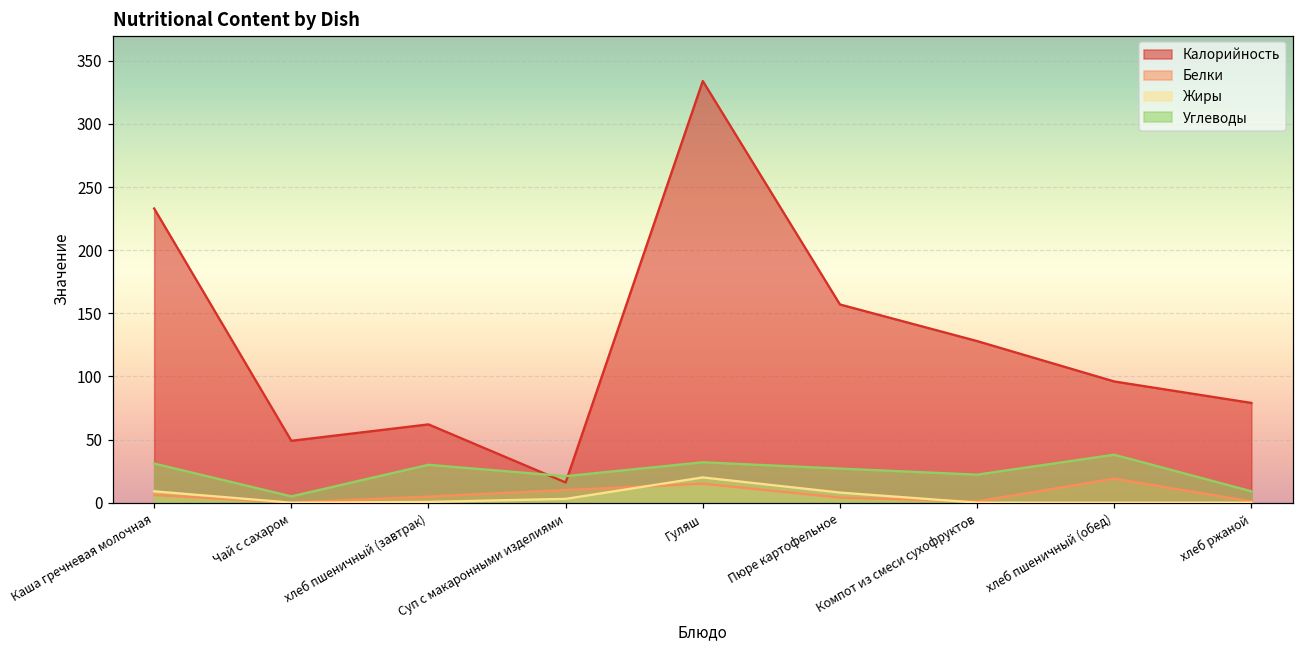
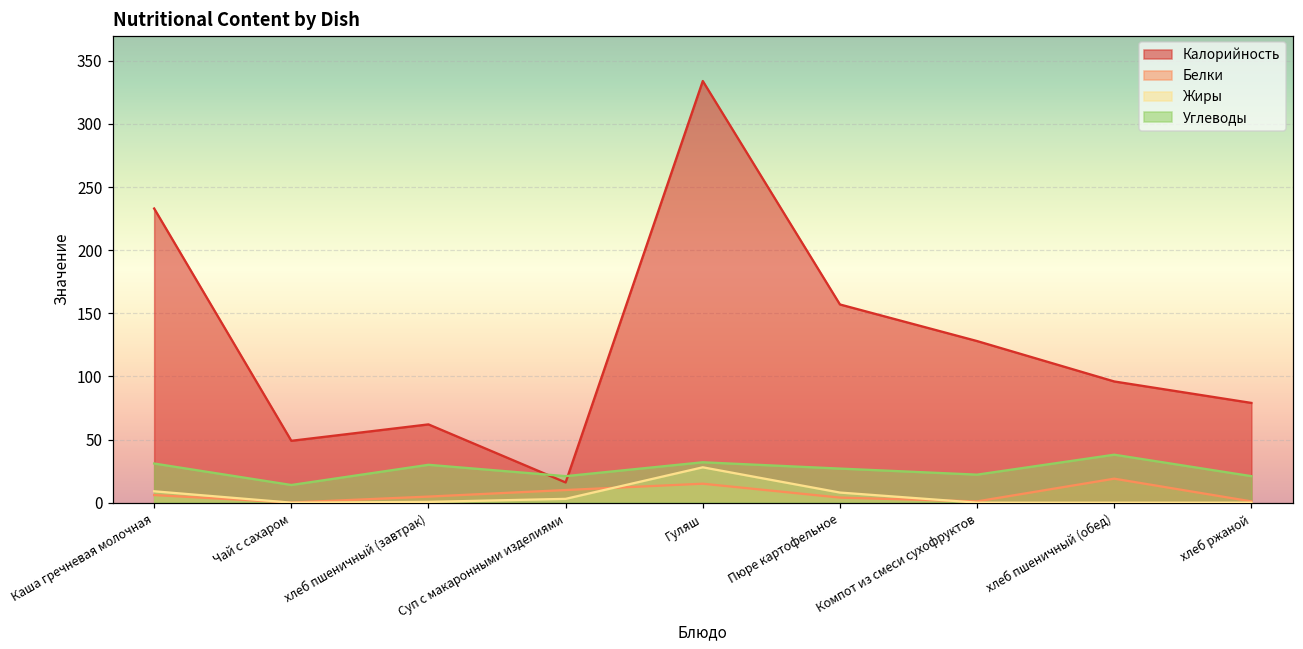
  {
    "Калорийность": {
      "Каша гречневая молочная": 233,
      "Чай с сахаром": 49,
      "хлеб пшеничный (завтрак)": 62,
      "Суп с макаронными изделиями": 16,
      "Гуляш": 334,
      "Пюре картофельное": 157,
      "Компот из смеси сухофруктов": 128,
      "хлеб пшеничный (обед)": 96,
      "хлеб ржаной": 79
    },
    "Белки": {
      "Каша гречневая молочная": 6,
      "хлеб пшеничный (завтрак)": 5,
      "Суп с макаронными изделиями": 10,
      "Гуляш": 15,
      "Пюре картофельное": 4,
      "хлеб пшеничный (обед)": 19
    },
    "Жиры": {
      "Каша гречневая молочная": 9,
      "хлеб пшеничный (завтрак)": 1,
      "Суп с макаронными изделиями": 3,
-     "Гуляш": 20,
+     "Гуляш": 28,
      "Пюре картофельное": 8,
      "хлеб пшеничный (обед)": 0
    },
    "Углеводы": {
      "Каша гречневая молочная": 31,
-     "Чай с сахаром": 5,
+     "Чай с сахаром": 14,
      "хлеб пшеничный (завтрак)": 30,
      "Суп с макаронными изделиями": 21,
      "Гуляш": 32,
      "Пюре картофельное": 27,
      "Компот из смеси сухофруктов": 22,
      "хлеб пшеничный (обед)": 38,
-     "хлеб ржаной": 9
+     "хлеб ржаной": 21
    }
  }
